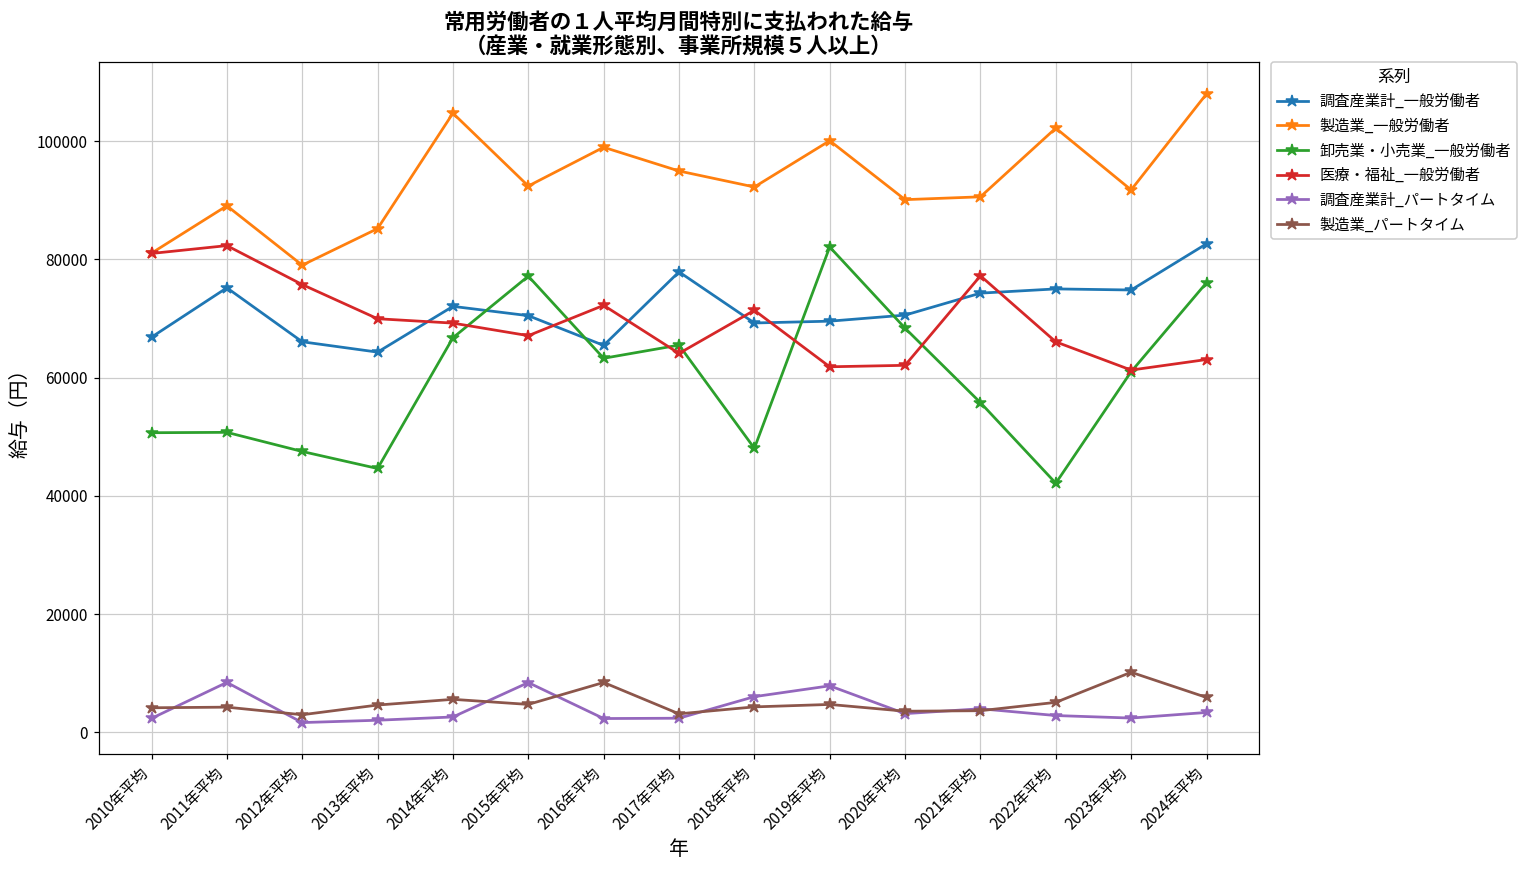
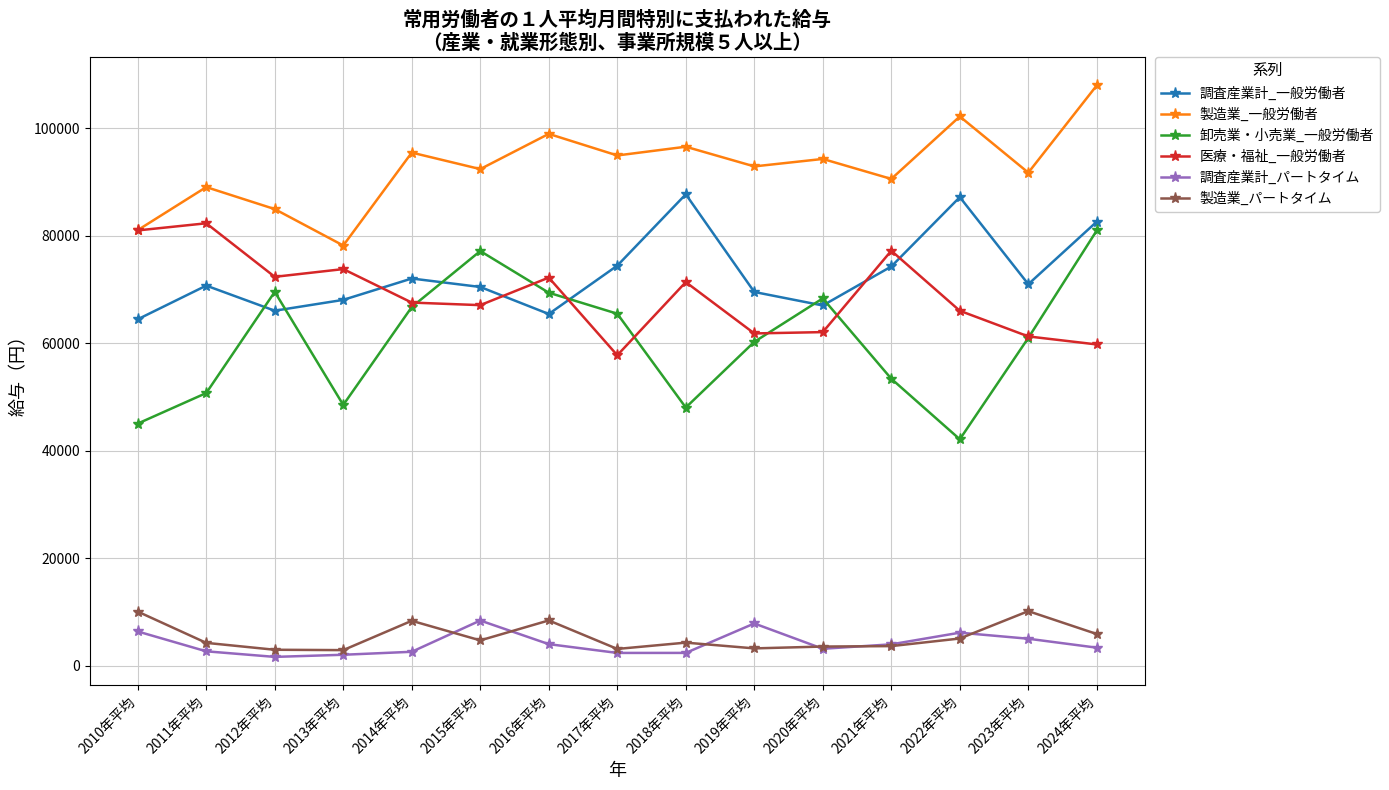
  {
    "調査産業計_一般労働者": {
-     "2010年平均": 67000,
-     "2011年平均": 75000,
+     "2010年平均": 64000,
+     "2011年平均": 71000,
      "2012年平均": 66000,
-     "2013年平均": 64000,
+     "2013年平均": 68000,
      "2014年平均": 72000,
      "2015年平均": 70000,
      "2016年平均": 65000,
-     "2017年平均": 78000,
-     "2018年平均": 69000,
+     "2017年平均": 74000,
+     "2018年平均": 88000,
      "2019年平均": 70000,
-     "2020年平均": 71000,
+     "2020年平均": 67000,
      "2021年平均": 74000,
-     "2022年平均": 75000,
-     "2023年平均": 75000,
+     "2022年平均": 87000,
+     "2023年平均": 71000,
      "2024年平均": 83000
    },
    "製造業_一般労働者": {
      "2011年平均": 89000,
-     "2012年平均": 79000,
-     "2013年平均": 85000,
-     "2014年平均": 105000,
+     "2012年平均": 85000,
+     "2013年平均": 78000,
+     "2014年平均": 95000,
      "2015年平均": 92000,
      "2016年平均": 99000,
      "2017年平均": 95000,
-     "2018年平均": 92000,
-     "2019年平均": 100000,
-     "2020年平均": 90000,
+     "2018年平均": 97000,
+     "2019年平均": 93000,
+     "2020年平均": 94000,
      "2021年平均": 91000,
      "2022年平均": 102000,
      "2023年平均": 92000,
      "2024年平均": 108000
    },
    "卸売業・小売業_一般労働者": {
-     "2010年平均": 51000,
+     "2010年平均": 45000,
      "2011年平均": 51000,
-     "2012年平均": 48000,
-     "2013年平均": 45000,
+     "2012年平均": 70000,
+     "2013年平均": 49000,
      "2014年平均": 67000,
      "2015年平均": 77000,
-     "2016年平均": 63000,
+     "2016年平均": 69000,
      "2017年平均": 66000,
      "2018年平均": 48000,
-     "2019年平均": 82000,
+     "2019年平均": 60000,
      "2020年平均": 68000,
-     "2021年平均": 56000,
+     "2021年平均": 53000,
      "2022年平均": 42000,
-     "2024年平均": 76000
+     "2024年平均": 81000
    },
    "医療・福祉_一般労働者": {
      "2011年平均": 82000,
-     "2012年平均": 76000,
-     "2013年平均": 70000,
-     "2014年平均": 69000,
+     "2012年平均": 72000,
+     "2013年平均": 74000,
+     "2014年平均": 68000,
      "2015年平均": 67000,
      "2016年平均": 72000,
-     "2017年平均": 64000,
+     "2017年平均": 58000,
      "2018年平均": 71000,
      "2019年平均": 62000,
      "2020年平均": 62000,
      "2021年平均": 77000,
      "2022年平均": 66000,
-     "2024年平均": 63000
+     "2024年平均": 60000
    },
    "調査産業計_パートタイム": {
-     "2010年平均": 2000,
-     "2011年平均": 8000,
+     "2010年平均": 6000,
+     "2011年平均": 3000,
      "2012年平均": 2000,
      "2013年平均": 2000,
      "2014年平均": 3000,
      "2015年平均": 8000,
-     "2016年平均": 2000,
+     "2016年平均": 4000,
      "2017年平均": 2000,
-     "2018年平均": 6000,
+     "2018年平均": 2000,
      "2019年平均": 8000,
-     "2022年平均": 3000,
-     "2023年平均": 2000,
+     "2022年平均": 6000,
+     "2023年平均": 5000,
      "2024年平均": 3000
    },
    "製造業_パートタイム": {
-     "2010年平均": 4000,
+     "2010年平均": 10000,
      "2011年平均": 4000,
      "2012年平均": 3000,
-     "2013年平均": 5000,
-     "2014年平均": 6000,
+     "2013年平均": 3000,
+     "2014年平均": 8000,
      "2015年平均": 5000,
      "2016年平均": 8000,
      "2017年平均": 3000,
      "2018年平均": 4000,
-     "2019年平均": 5000,
+     "2019年平均": 3000,
      "2022年平均": 5000,
      "2023年平均": 10000,
      "2024年平均": 6000
    }
  }
